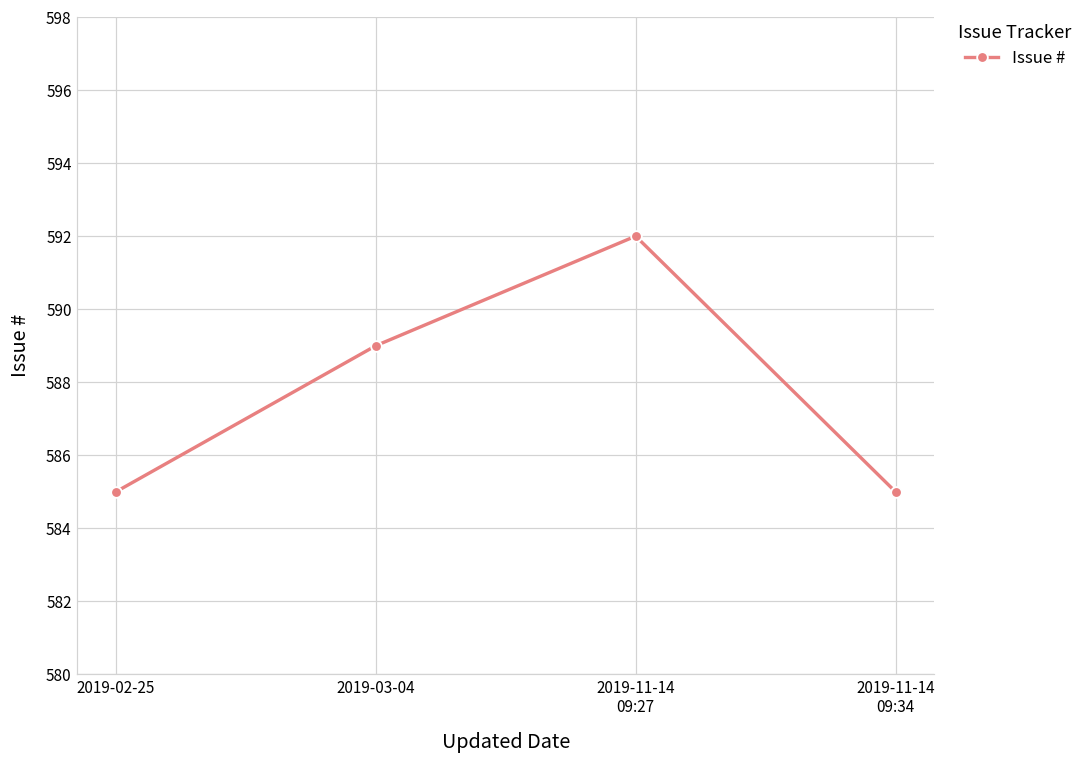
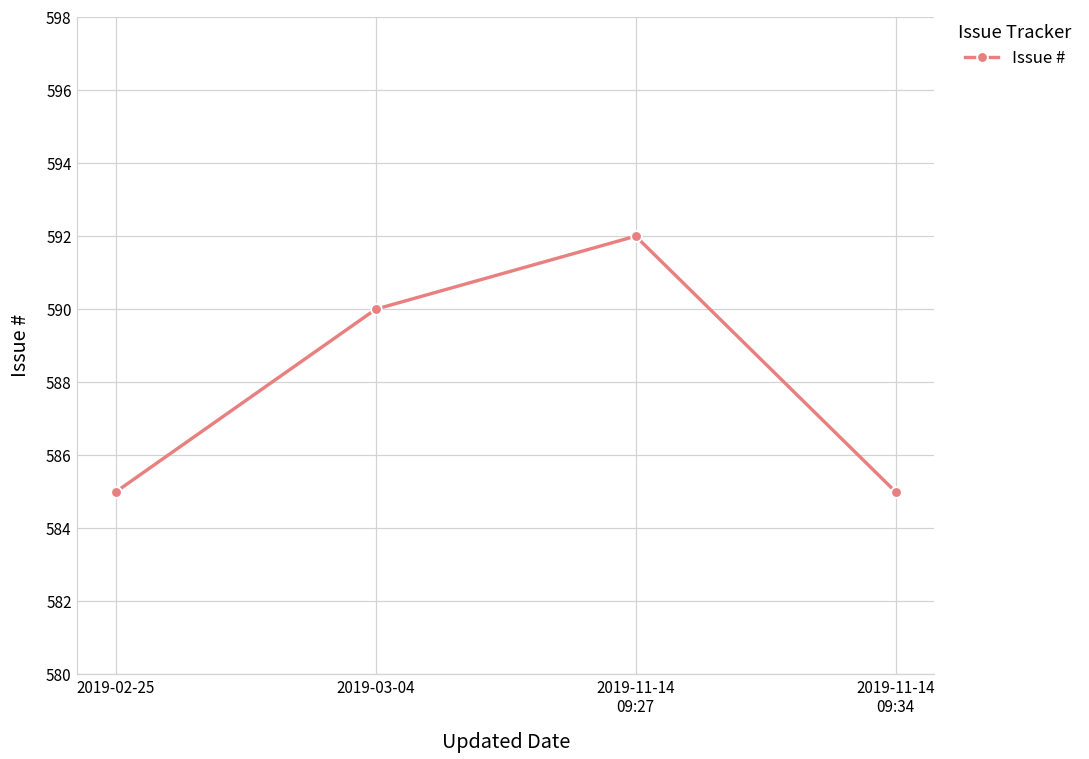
  {
    "2019-02-25": 585,
-   "2019-03-04": 589,
+   "2019-03-04": 590,
    "2019-11-14 09:27": 592,
    "2019-11-14 09:34": 585
  }
